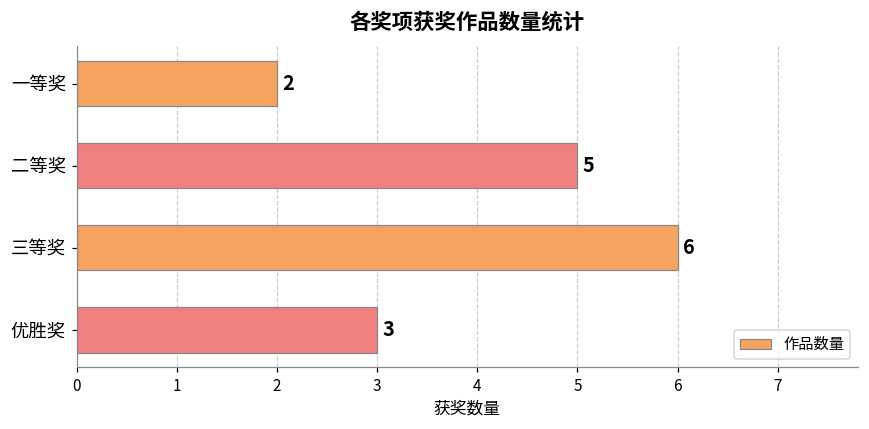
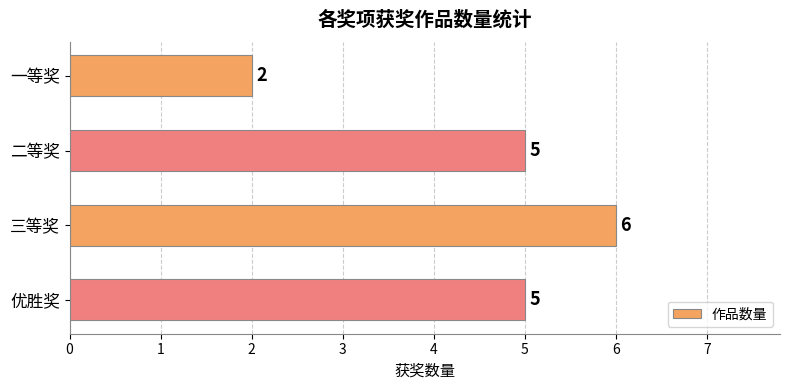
  {
    "一等奖": 2,
    "二等奖": 5,
    "三等奖": 6,
-   "优胜奖": 3
+   "优胜奖": 5
  }
